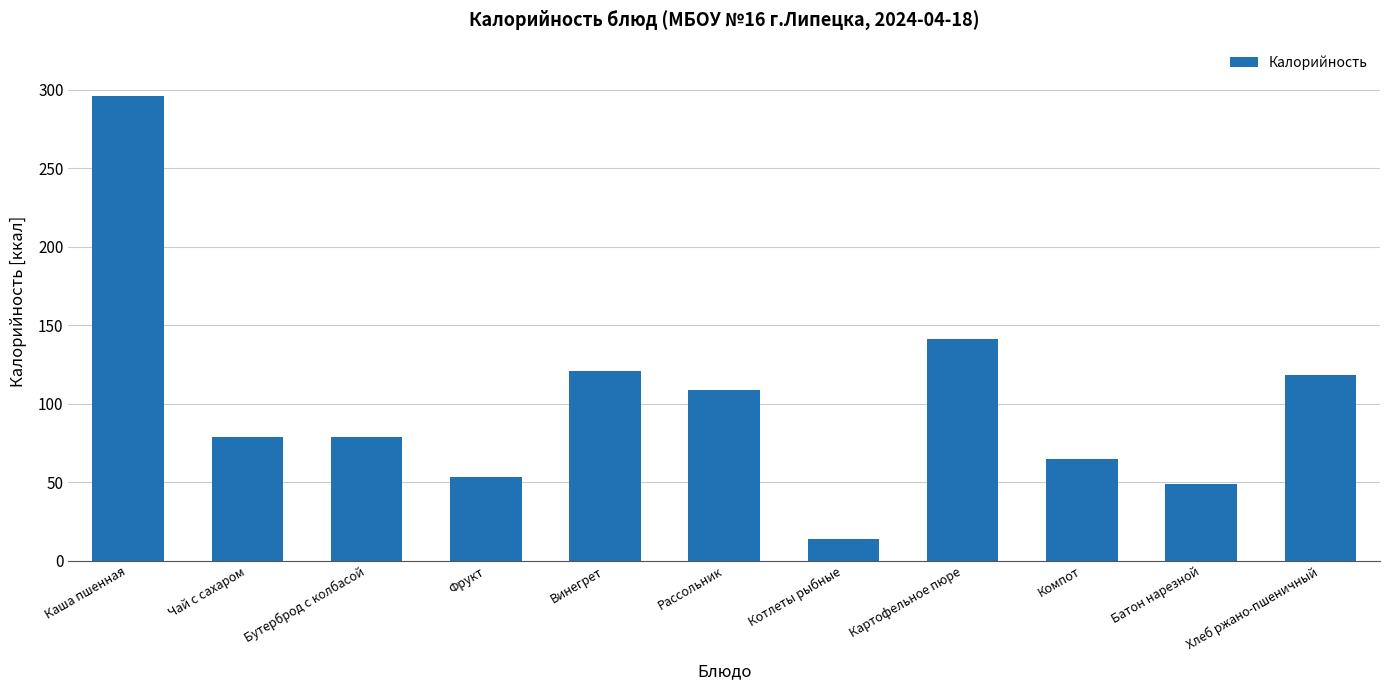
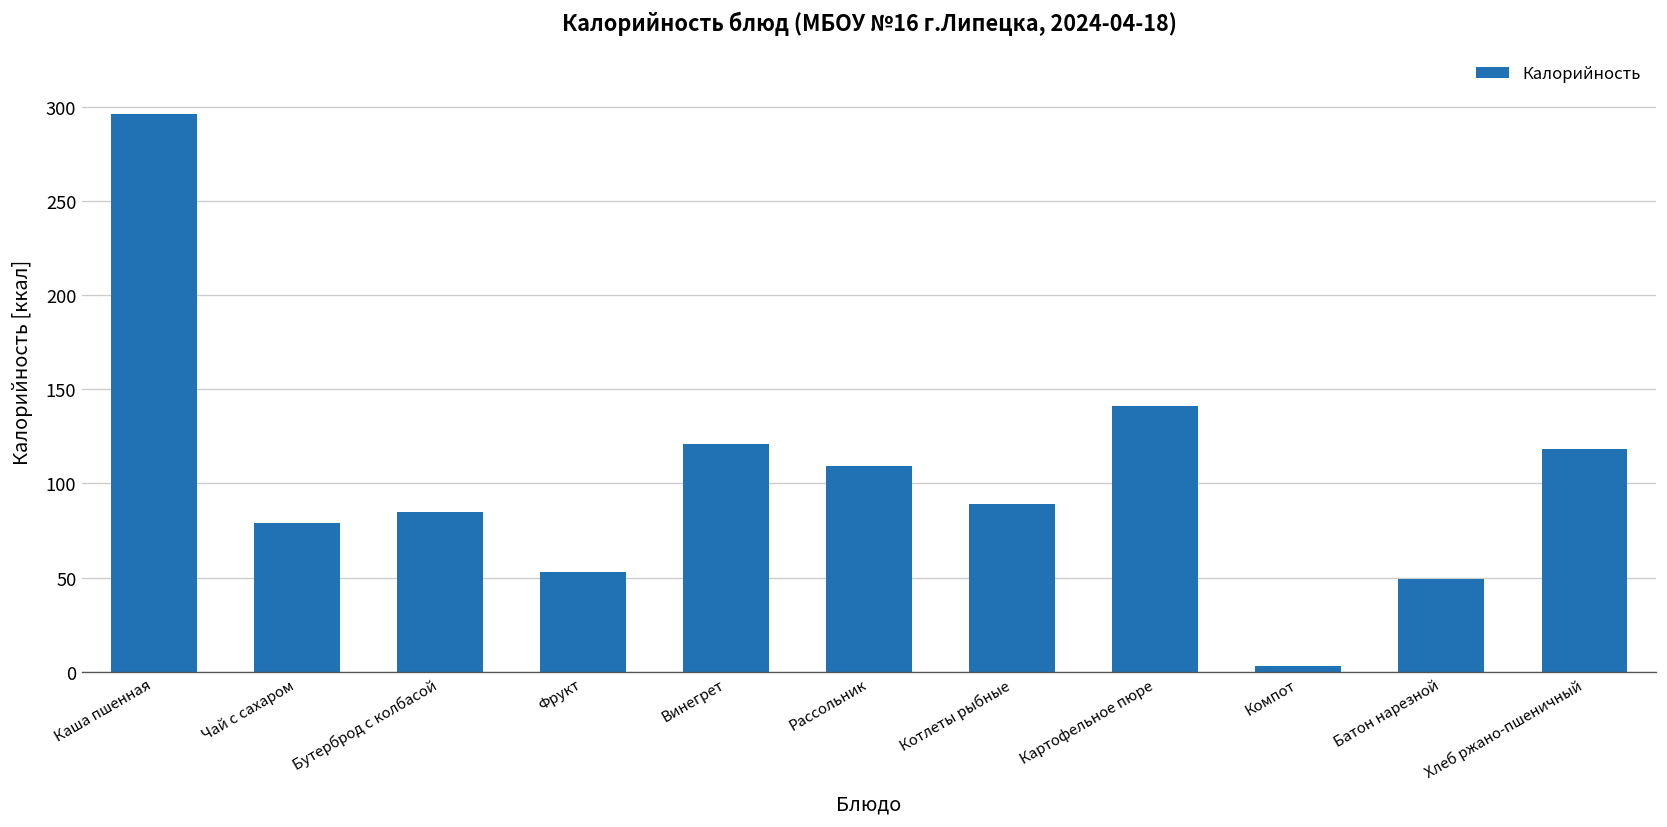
  {
    "Каша пшенная": 296,
    "Чай с сахаром": 79,
-   "Бутерброд с колбасой": 79,
+   "Бутерброд с колбасой": 85,
    "Фрукт": 53,
    "Винегрет": 121,
    "Рассольник": 109,
-   "Котлеты рыбные": 14,
+   "Котлеты рыбные": 89,
    "Картофельное пюре": 141,
-   "Компот": 65,
+   "Компот": 3,
    "Батон нарезной": 49,
    "Хлеб ржано-пшеничный": 118
  }
